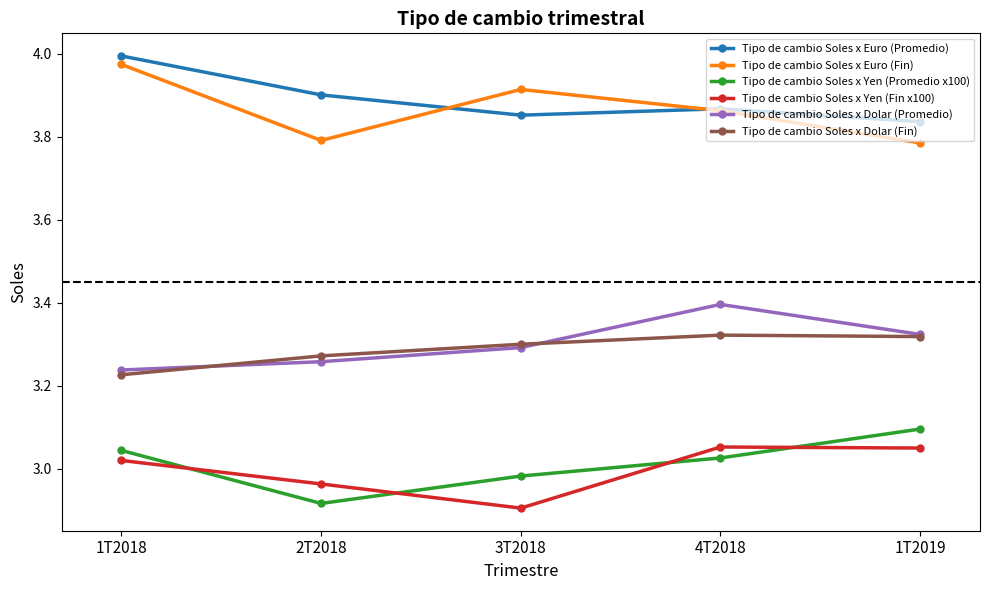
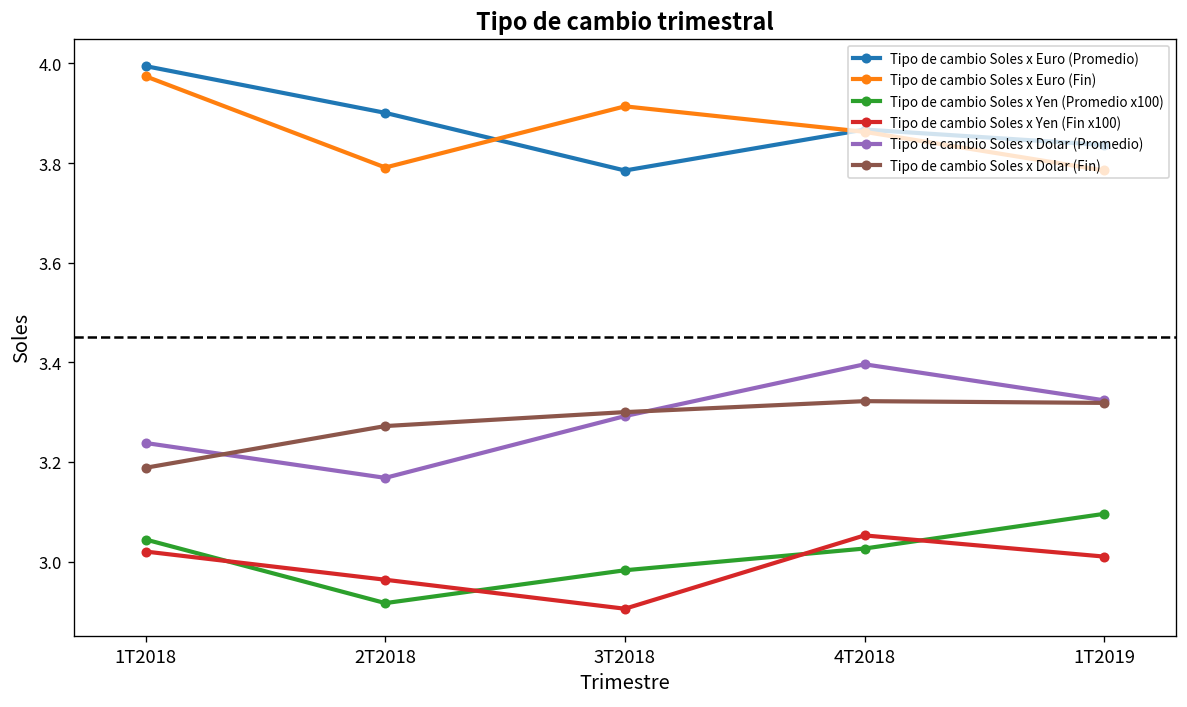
  {
    "Tipo de cambio Soles x Euro (Promedio)": {
      "1T2018": 3.99,
      "2T2018": 3.90,
-     "3T2018": 3.85
+     "3T2018": 3.78
    },
    "Tipo de cambio Soles x Euro (Fin)": {
      "1T2018": 3.97,
      "2T2018": 3.79,
      "3T2018": 3.91,
      "1T2019": 3.79
    },
    "Tipo de cambio Soles x Yen (Promedio x100)": {
      "1T2018": 3.04,
      "2T2018": 2.92,
      "3T2018": 2.98,
      "4T2018": 3.03,
      "1T2019": 3.10
    },
    "Tipo de cambio Soles x Yen (Fin x100)": {
      "1T2018": 3.02,
      "2T2018": 2.96,
      "3T2018": 2.91,
      "4T2018": 3.05,
-     "1T2019": 3.05
+     "1T2019": 3.01
    },
    "Tipo de cambio Soles x Dolar (Promedio)": {
      "1T2018": 3.24,
-     "2T2018": 3.26,
+     "2T2018": 3.17,
      "3T2018": 3.29,
      "4T2018": 3.40
    },
    "Tipo de cambio Soles x Dolar (Fin)": {
-     "1T2018": 3.23,
+     "1T2018": 3.19,
      "2T2018": 3.27,
      "3T2018": 3.30,
      "4T2018": 3.32
    }
  }
